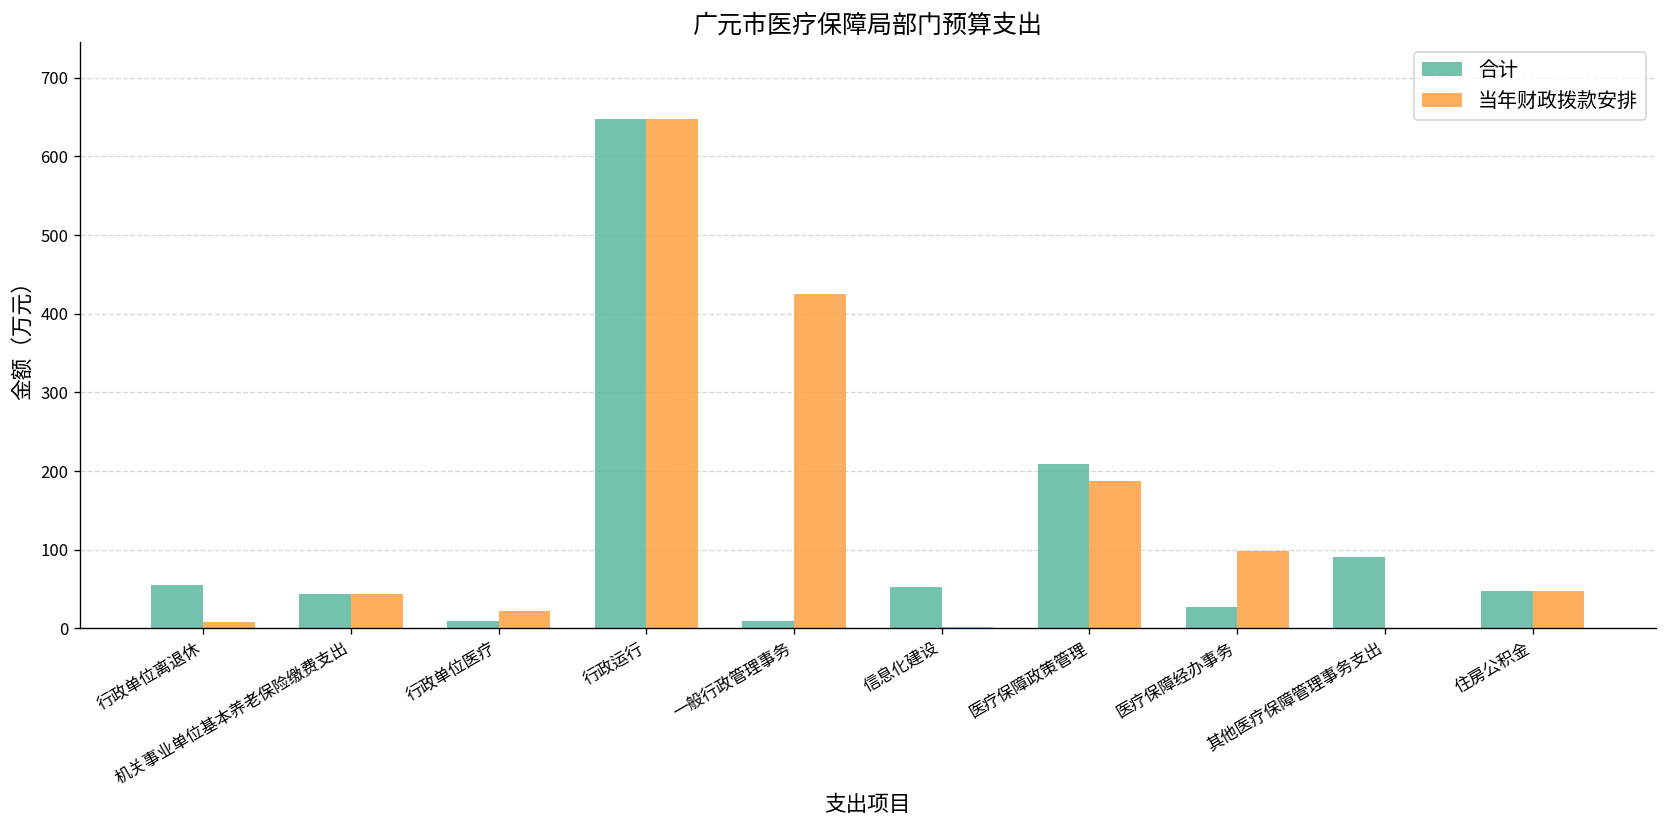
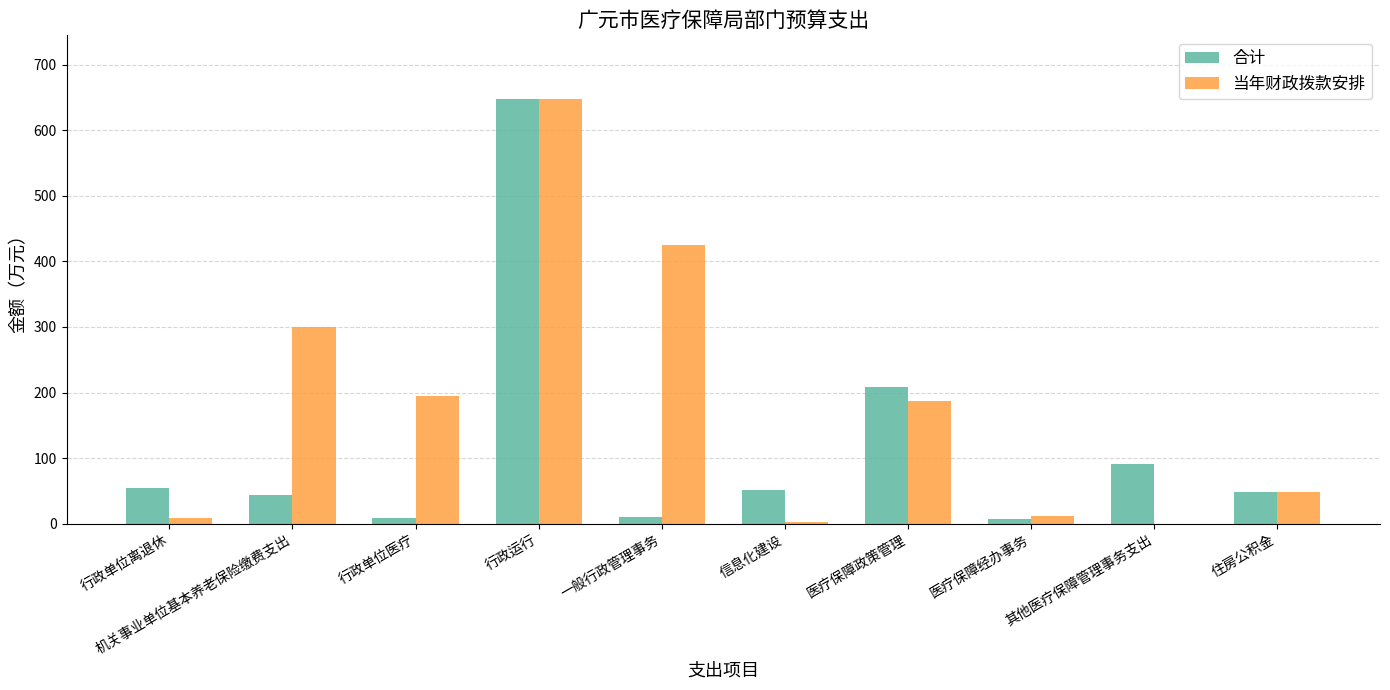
  {
    "合计": {
      "行政单位离退休": 60,
      "机关事业单位基本养老保险缴费支出": 40,
      "行政单位医疗": 10,
      "行政运行": 650,
      "一般行政管理事务": 10,
      "信息化建设": 50,
      "医疗保障政策管理": 210,
-     "医疗保障经办事务": 30,
+     "医疗保障经办事务": 10,
      "其他医疗保障管理事务支出": 90,
      "住房公积金": 50
    },
    "当年财政拨款安排": {
      "行政单位离退休": 10,
-     "机关事业单位基本养老保险缴费支出": 40,
-     "行政单位医疗": 20,
+     "机关事业单位基本养老保险缴费支出": 300,
+     "行政单位医疗": 190,
      "行政运行": 650,
      "一般行政管理事务": 430,
      "医疗保障政策管理": 190,
-     "医疗保障经办事务": 100,
+     "医疗保障经办事务": 10,
      "其他医疗保障管理事务支出": 0,
      "住房公积金": 50
    }
  }
